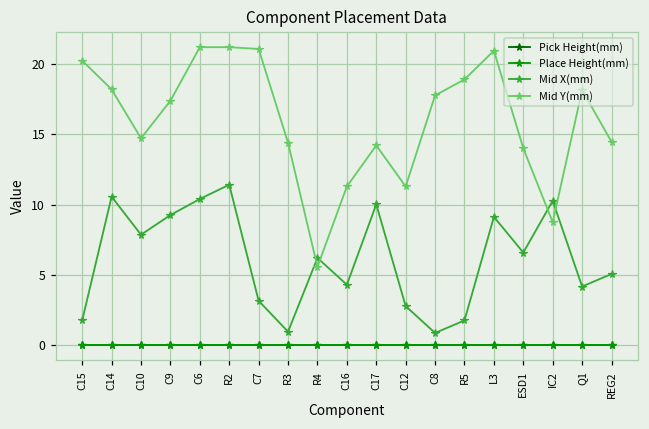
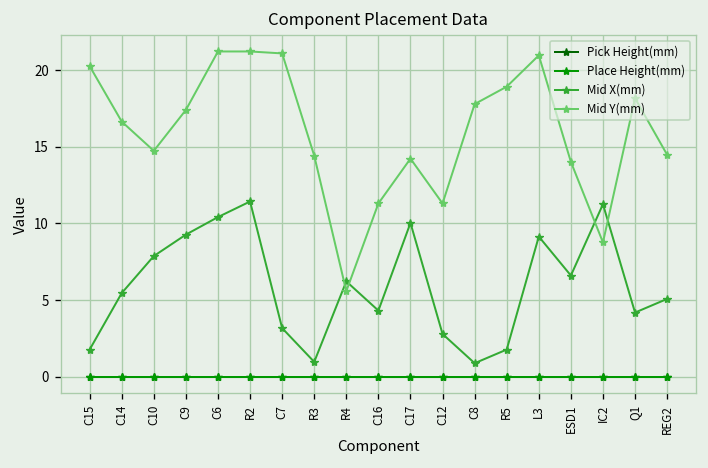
  {
    "Place Height(mm)": {
      "C15": 0.0,
      "C14": 0.0,
      "C10": 0.0,
      "C9": 0.0,
      "C6": 0.0,
      "R2": 0.0,
      "C7": 0.0,
      "R3": 0.0,
      "R4": 0.0,
      "C16": 0.0,
      "C17": 0.0,
      "C12": 0.0,
      "C8": 0.0,
      "R5": 0.0,
      "L3": 0.0,
      "ESD1": 0.0,
      "IC2": 0.0,
      "Q1": 0.0,
      "REG2": 0.0
    },
    "Mid X(mm)": {
      "C15": 1.8,
-     "C14": 10.6,
+     "C14": 5.5,
      "C10": 7.9,
      "C9": 9.3,
      "C6": 10.4,
      "R2": 11.4,
      "C7": 3.2,
      "R3": 1.0,
      "R4": 6.2,
      "C16": 4.3,
      "C17": 10.0,
      "C12": 2.8,
      "C8": 0.9,
      "R5": 1.8,
      "L3": 9.1,
      "ESD1": 6.6,
-     "IC2": 10.3,
+     "IC2": 11.3,
      "Q1": 4.2,
      "REG2": 5.1
    },
    "Mid Y(mm)": {
      "C15": 20.3,
-     "C14": 18.2,
+     "C14": 16.6,
      "C10": 14.7,
      "C9": 17.4,
      "C6": 21.2,
      "R2": 21.2,
      "C7": 21.1,
      "R3": 14.4,
      "R4": 5.6,
      "C16": 11.3,
      "C17": 14.2,
      "C12": 11.3,
      "C8": 17.8,
      "R5": 18.9,
      "L3": 21.0,
      "ESD1": 14.0,
      "IC2": 8.8,
      "REG2": 14.5
    }
  }
